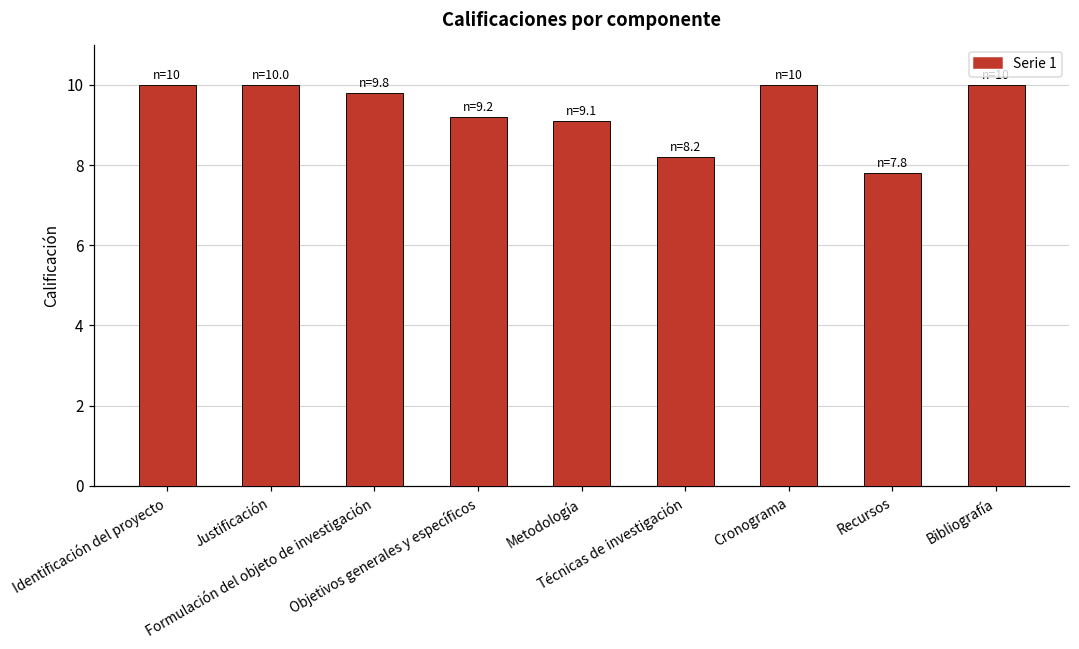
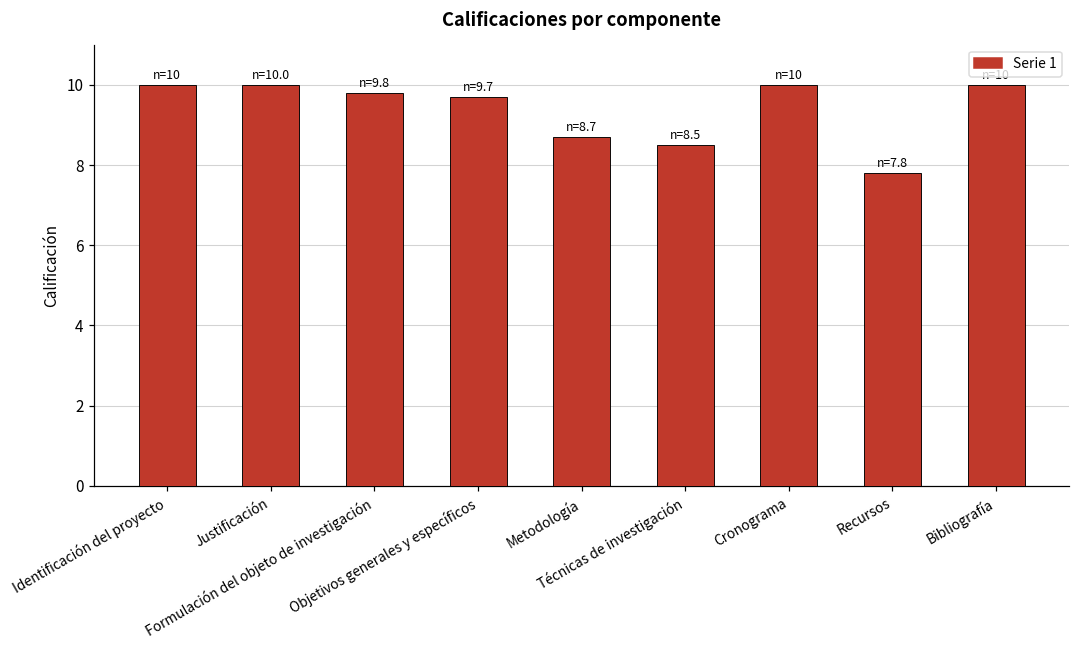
  {
    "Identificación del proyecto": 10,
    "Justificación": 10.0,
    "Formulación del objeto de investigación": 9.8,
-   "Objetivos generales y específicos": 9.2,
-   "Metodología": 9.1,
-   "Técnicas de investigación": 8.2,
+   "Objetivos generales y específicos": 9.7,
+   "Metodología": 8.7,
+   "Técnicas de investigación": 8.5,
    "Cronograma": 10,
    "Recursos": 7.8
  }
